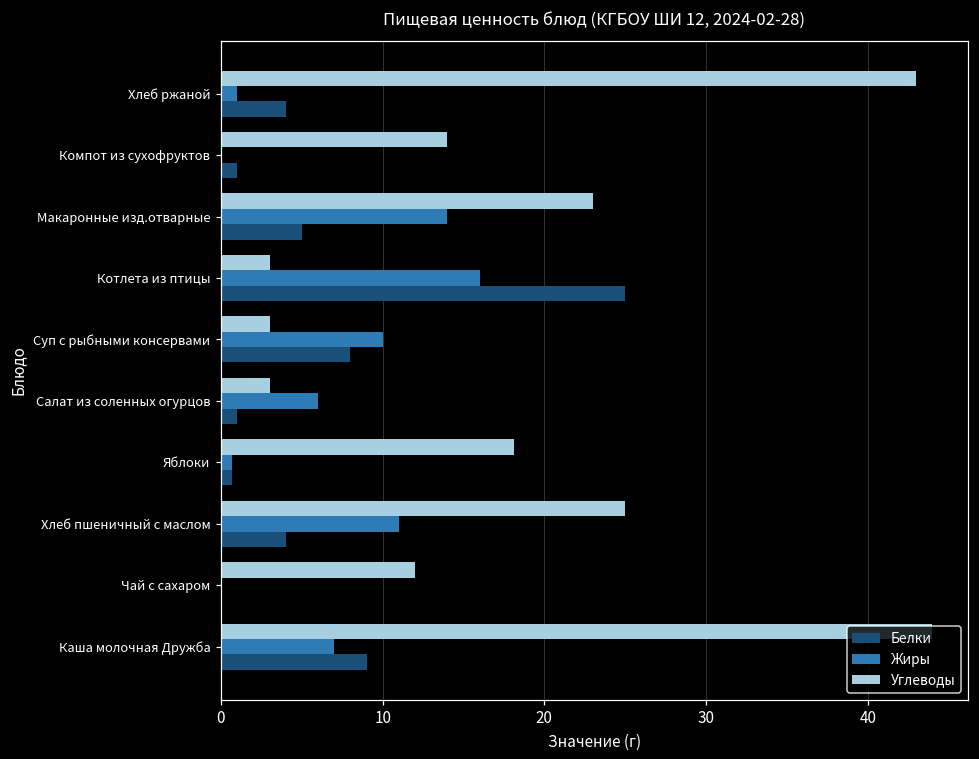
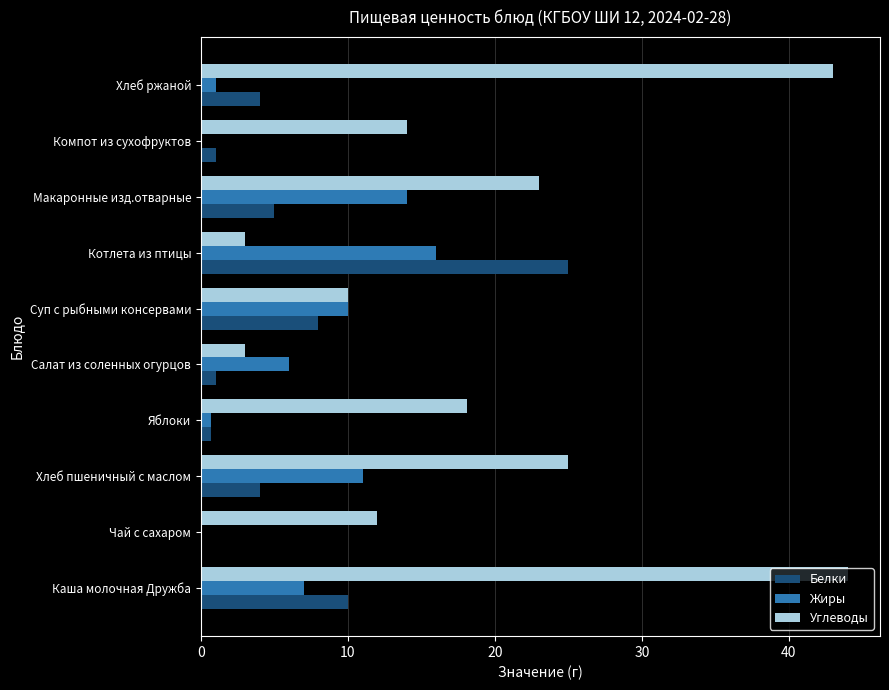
  {
    "Белки": {
      "Хлеб ржаной": 4,
      "Компот из сухофруктов": 1,
      "Макаронные изд.отварные": 5,
      "Котлета из птицы": 25,
      "Суп с рыбными консервами": 8,
      "Салат из соленных огурцов": 1,
      "Яблоки": 0.7,
      "Хлеб пшеничный с маслом": 4,
      "Чай с сахаром": 0,
-     "Каша молочная Дружба": 9
+     "Каша молочная Дружба": 10
    },
    "Жиры": {
      "Хлеб ржаной": 1,
      "Компот из сухофруктов": 0,
      "Макаронные изд.отварные": 14,
      "Котлета из птицы": 16,
      "Суп с рыбными консервами": 10,
      "Салат из соленных огурцов": 6,
      "Яблоки": 0.7,
      "Хлеб пшеничный с маслом": 11,
      "Чай с сахаром": 0,
      "Каша молочная Дружба": 7
    },
    "Углеводы": {
      "Хлеб ржаной": 43,
      "Компот из сухофруктов": 14,
      "Макаронные изд.отварные": 23,
      "Котлета из птицы": 3,
-     "Суп с рыбными консервами": 3,
+     "Суп с рыбными консервами": 10,
      "Салат из соленных огурцов": 3,
      "Яблоки": 18,
      "Хлеб пшеничный с маслом": 25,
      "Чай с сахаром": 12
    }
  }
